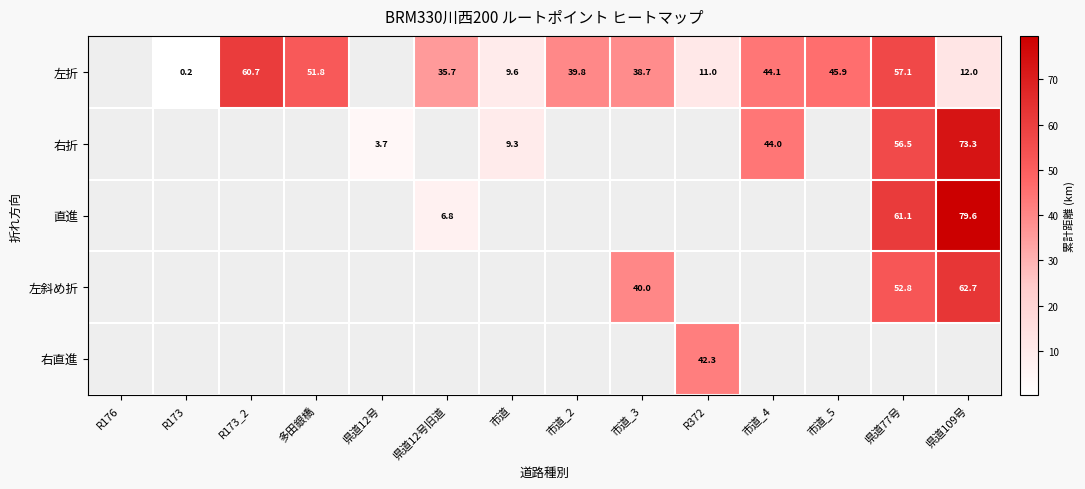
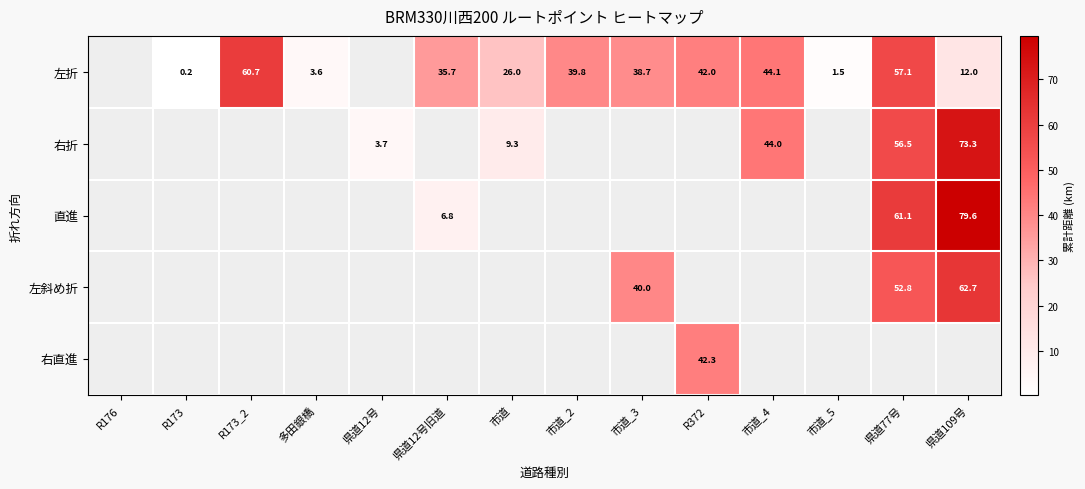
  {
    "左折": {
      "R173": 0.2,
      "R173_2": 60.7,
-     "多田銀橋": 51.8,
+     "多田銀橋": 3.6,
      "県道12号旧道": 35.7,
-     "市道": 9.6,
+     "市道": 26.0,
      "市道_2": 39.8,
      "市道_3": 38.7,
-     "R372": 11.0,
+     "R372": 42.0,
      "市道_4": 44.1,
-     "市道_5": 45.9,
+     "市道_5": 1.5,
      "県道77号": 57.1,
      "県道109号": 12.0
    },
    "右折": {
      "県道12号": 3.7,
      "市道": 9.3,
      "市道_4": 44.0,
      "県道77号": 56.5,
      "県道109号": 73.3
    },
    "直進": {
      "県道12号旧道": 6.8,
      "県道77号": 61.1,
      "県道109号": 79.6
    },
    "左斜め折": {
      "市道_3": 40.0,
      "県道77号": 52.8,
      "県道109号": 62.7
    },
    "右直進": {
      "R372": 42.3
    }
  }
